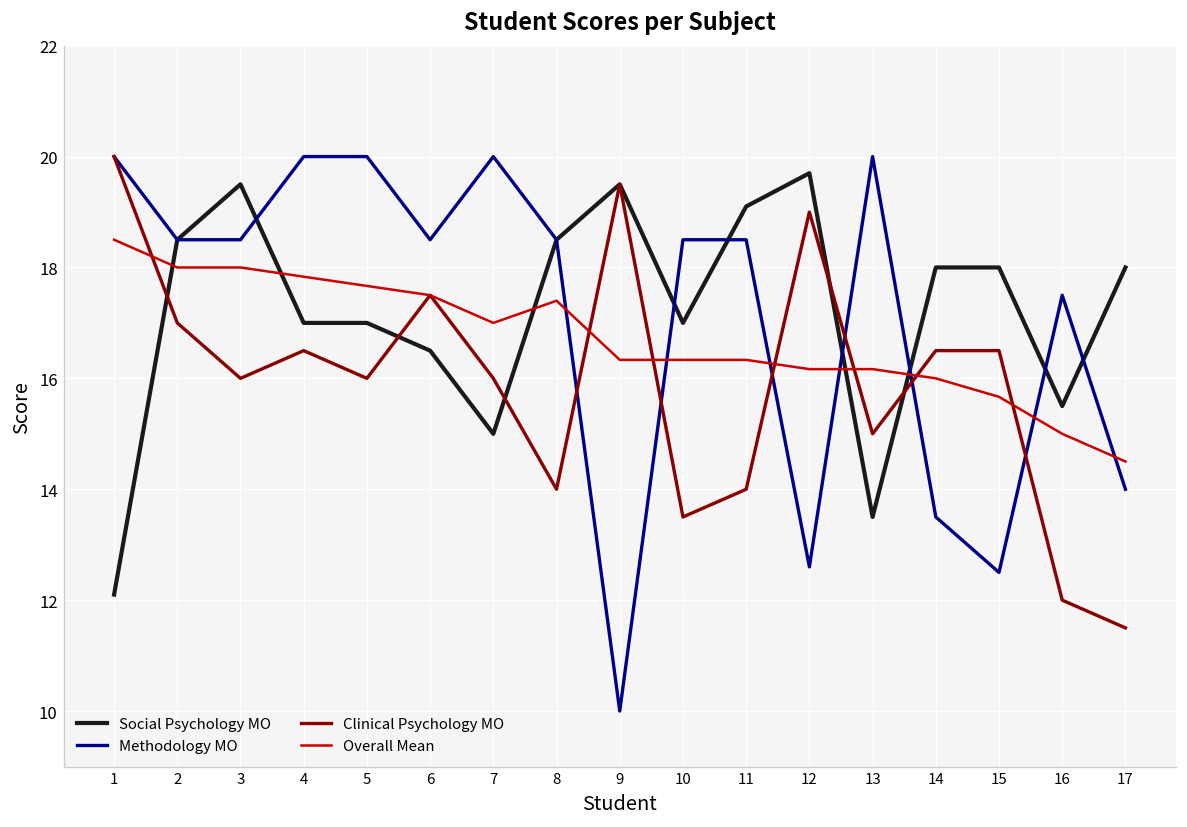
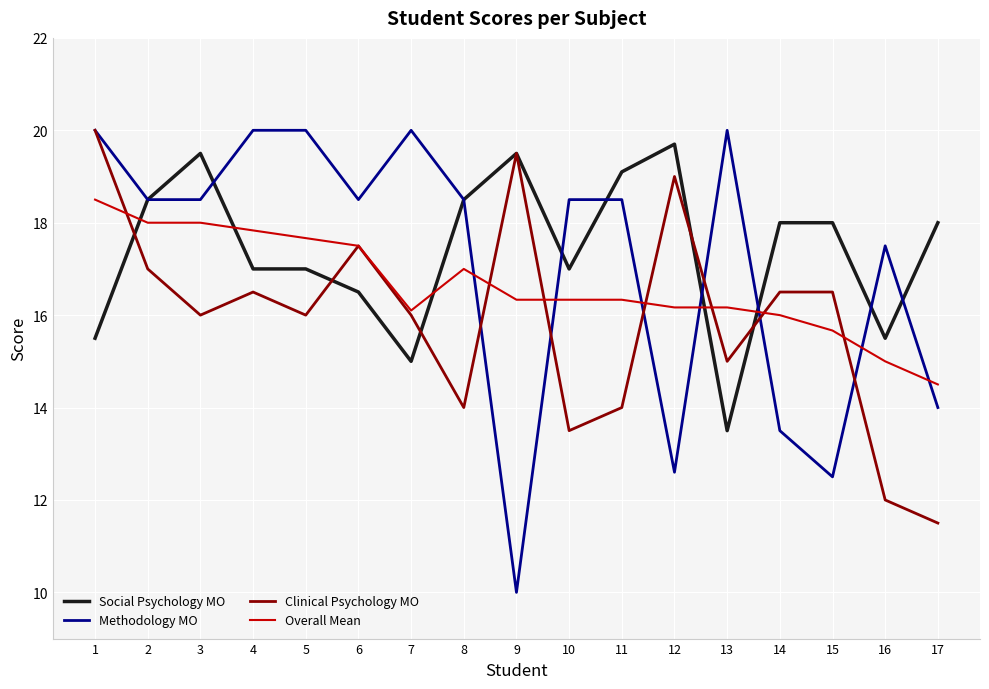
  {
    "Social Psychology MO": {
-     "1": 12.1,
+     "1": 15.5,
      "3": 19.5,
      "4": 17.0,
      "5": 17.0,
      "6": 16.5,
      "7": 15.0,
      "10": 17.0,
      "11": 19.1,
      "12": 19.7,
      "13": 13.5,
      "14": 18.0,
      "15": 18.0,
      "16": 15.5,
      "17": 18.0
    },
    "Methodology MO": {
      "3": 18.5,
      "4": 20.0,
      "5": 20.0,
      "6": 18.5,
      "7": 20.0,
      "9": 10.0,
      "10": 18.5,
      "11": 18.5,
      "12": 12.6,
      "13": 20.0,
      "14": 13.5,
      "15": 12.5,
      "16": 17.5,
      "17": 14.0
    },
    "Clinical Psychology MO": {
      "2": 17.0,
      "3": 16.0,
      "4": 16.5,
      "5": 16.0,
      "7": 16.0,
      "8": 14.0,
      "10": 13.5,
      "11": 14.0,
      "12": 19.0,
      "13": 15.0,
      "14": 16.5,
      "15": 16.5,
      "16": 12.0,
      "17": 11.5
    },
    "Overall Mean": {
      "1": 18.5,
      "2": 18.0,
      "3": 18.0,
      "4": 17.8,
      "5": 17.7,
-     "7": 17.0,
-     "8": 17.4,
+     "7": 16.1,
+     "8": 17.0,
      "9": 16.3,
      "10": 16.3,
      "11": 16.3,
      "12": 16.2,
      "13": 16.2,
      "14": 16.0,
      "15": 15.7,
      "16": 15.0,
      "17": 14.5
    }
  }
